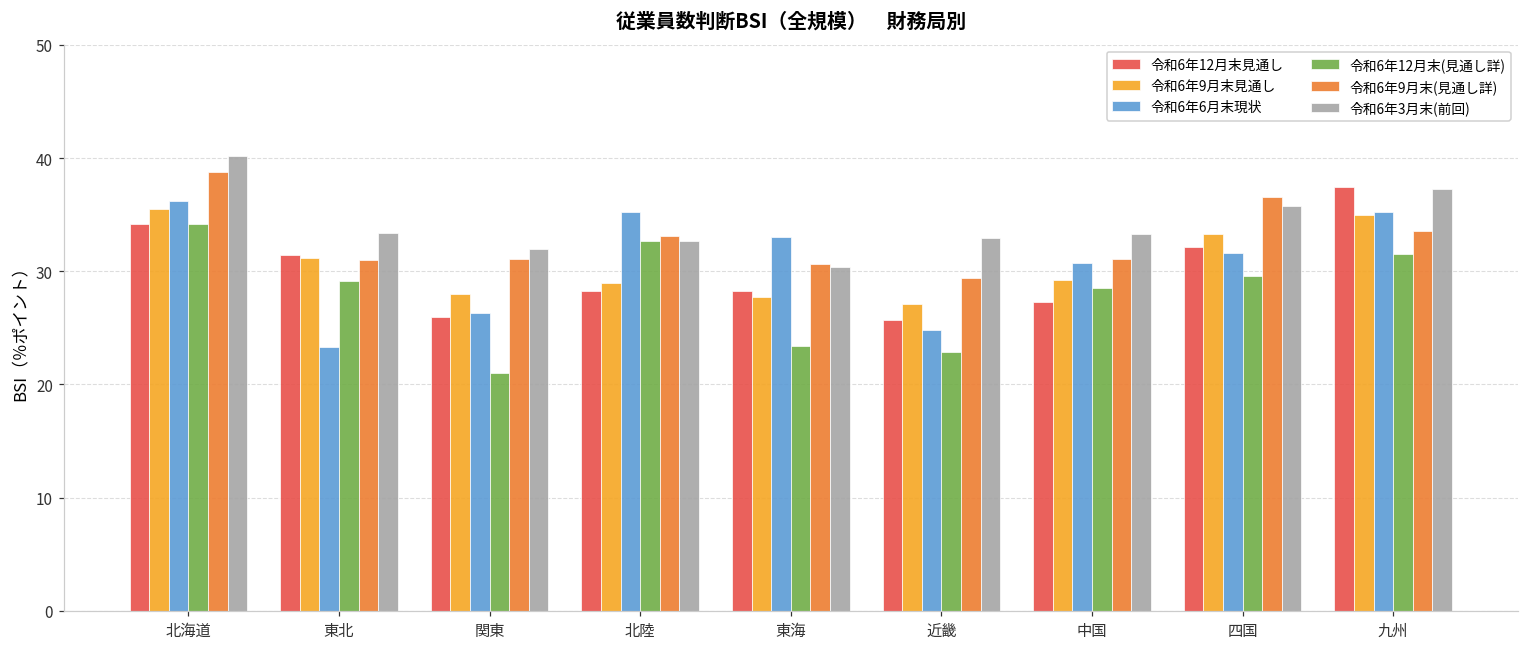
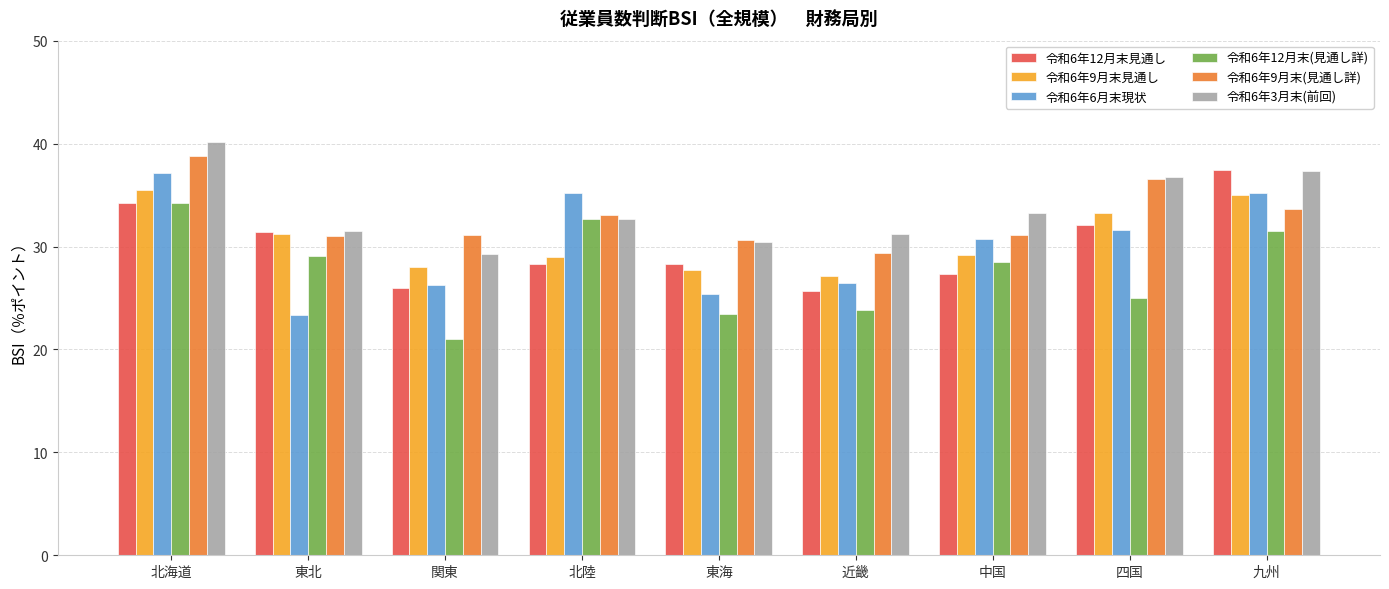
  {
    "令和6年6月末現状": {
-     "北海道": 36.2,
+     "北海道": 37.1,
      "東北": 23.3,
      "関東": 26.3,
      "北陸": 35.2,
-     "東海": 33.0,
-     "近畿": 24.8,
+     "東海": 25.4,
+     "近畿": 26.5,
      "中国": 30.7,
      "四国": 31.6,
      "九州": 35.2
    },
    "令和6年12月末(見通し詳)": {
      "北海道": 34.2,
      "東北": 29.1,
      "関東": 21.0,
      "北陸": 32.7,
      "東海": 23.4,
-     "近畿": 22.9,
+     "近畿": 23.8,
      "中国": 28.5,
-     "四国": 29.6,
+     "四国": 25.0,
      "九州": 31.5
    },
    "令和6年3月末(前回)": {
      "北海道": 40.2,
-     "東北": 33.4,
-     "関東": 32.0,
+     "東北": 31.5,
+     "関東": 29.3,
      "北陸": 32.7,
      "東海": 30.4,
-     "近畿": 32.9,
+     "近畿": 31.2,
      "中国": 33.3,
-     "四国": 35.8,
+     "四国": 36.8,
      "九州": 37.3
    }
  }
